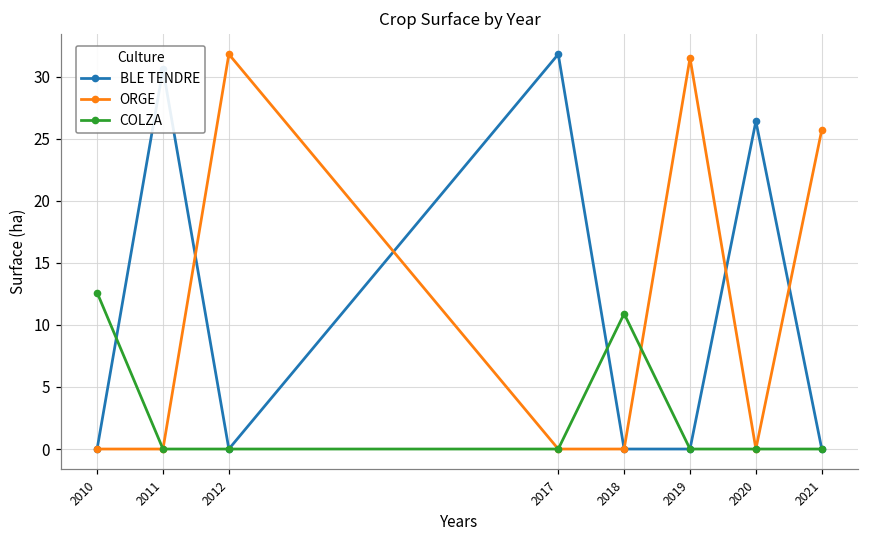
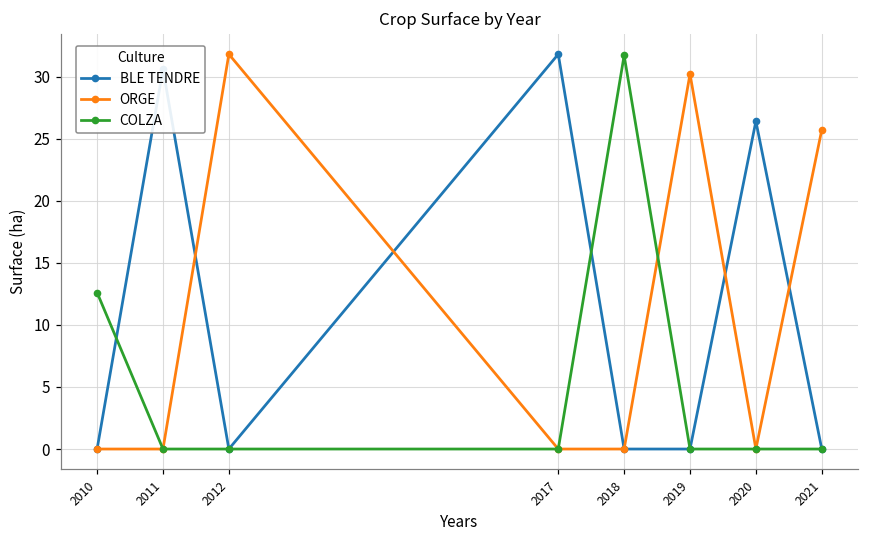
  {
    "BLE TENDRE": {
      "2017": 31.8,
      "2020": 26.4
    },
    "ORGE": {
      "2012": 31.8,
-     "2019": 31.5,
+     "2019": 30.2,
      "2021": 25.7
    },
    "COLZA": {
      "2010": 12.6,
-     "2018": 10.9
+     "2018": 31.7
    }
  }
